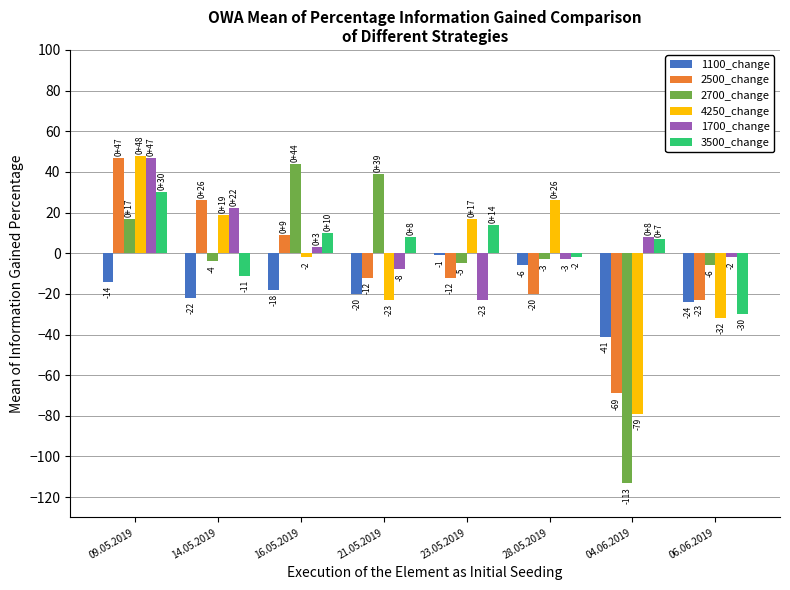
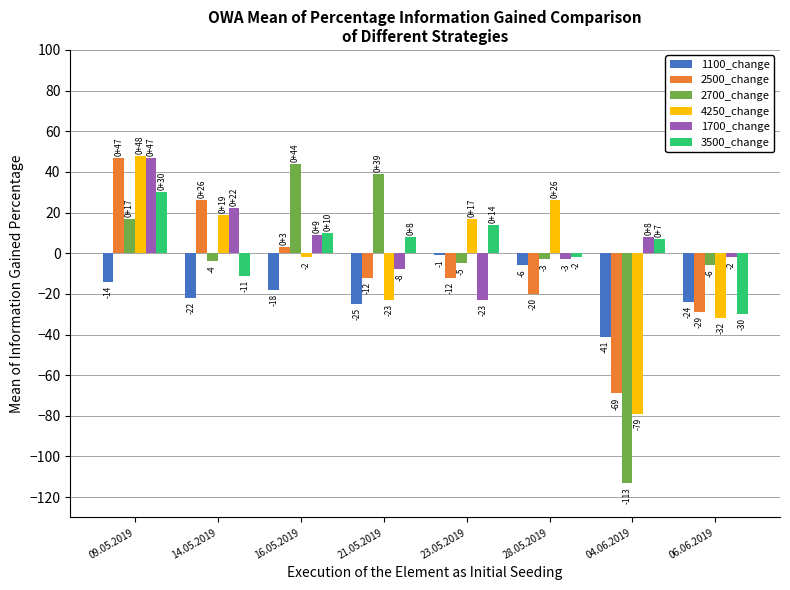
  {
    "1100_change": {
      "09.05.2019": "-14",
      "14.05.2019": "-22",
      "16.05.2019": "-18",
-     "21.05.2019": "-20",
+     "21.05.2019": "-25",
      "23.05.2019": "-1",
      "28.05.2019": "-6",
      "04.06.2019": "-41",
      "06.06.2019": "-24"
    },
    "2500_change": {
      "09.05.2019": "+47",
      "14.05.2019": "+26",
-     "16.05.2019": "+9",
+     "16.05.2019": "+3",
      "21.05.2019": "-12",
      "23.05.2019": "-12",
      "28.05.2019": "-20",
      "04.06.2019": "-69",
-     "06.06.2019": "-23"
+     "06.06.2019": "-29"
    },
    "2700_change": {
      "09.05.2019": "+17",
      "14.05.2019": "-4",
      "16.05.2019": "+44",
      "21.05.2019": "+39",
      "23.05.2019": "-5",
      "28.05.2019": "-3",
      "04.06.2019": "-113",
      "06.06.2019": "-6"
    },
    "4250_change": {
      "09.05.2019": "+48",
      "14.05.2019": "+19",
      "16.05.2019": "-2",
      "21.05.2019": "-23",
      "23.05.2019": "+17",
      "28.05.2019": "+26",
      "04.06.2019": "-79",
      "06.06.2019": "-32"
    },
    "1700_change": {
      "09.05.2019": "+47",
      "14.05.2019": "+22",
-     "16.05.2019": "+3",
+     "16.05.2019": "+9",
      "21.05.2019": "-8",
      "23.05.2019": "-23",
      "28.05.2019": "-3",
      "04.06.2019": "+8",
      "06.06.2019": "-2"
    },
    "3500_change": {
      "09.05.2019": "+30",
      "14.05.2019": "-11",
      "16.05.2019": "+10",
      "21.05.2019": "+8",
      "23.05.2019": "+14",
      "28.05.2019": "-2",
      "04.06.2019": "+7",
      "06.06.2019": "-30"
    }
  }
